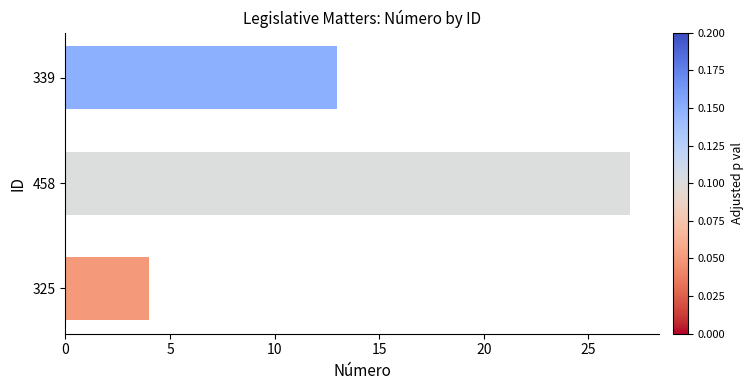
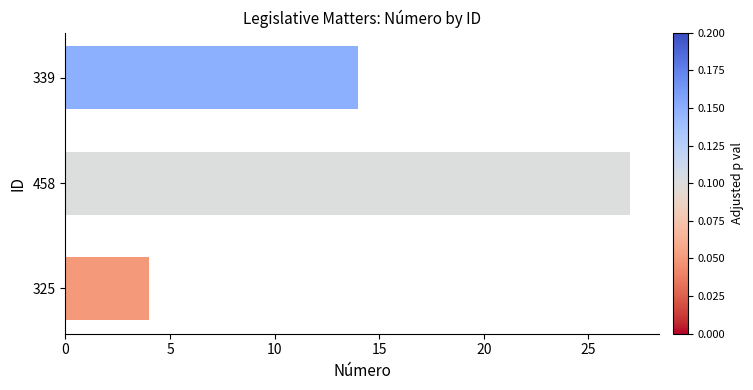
  {
-   "339": 13,
+   "339": 14,
    "458": 27,
    "325": 4
  }
